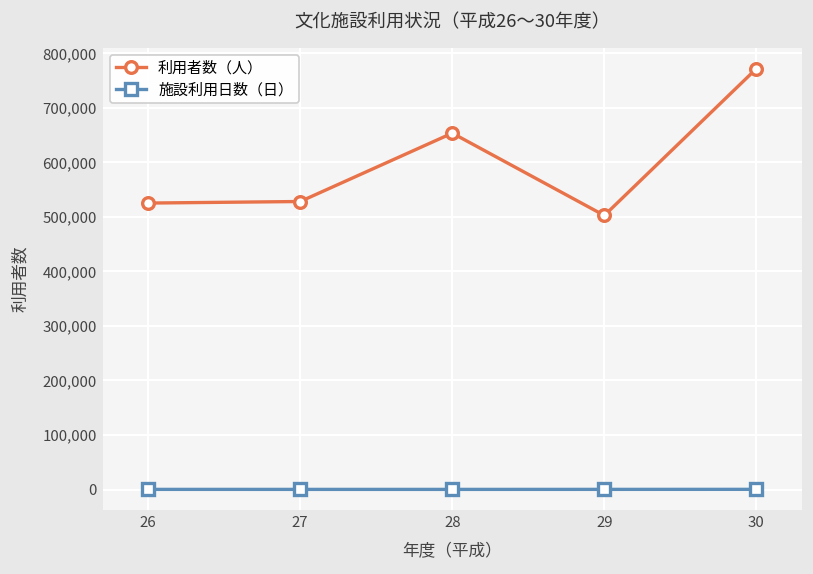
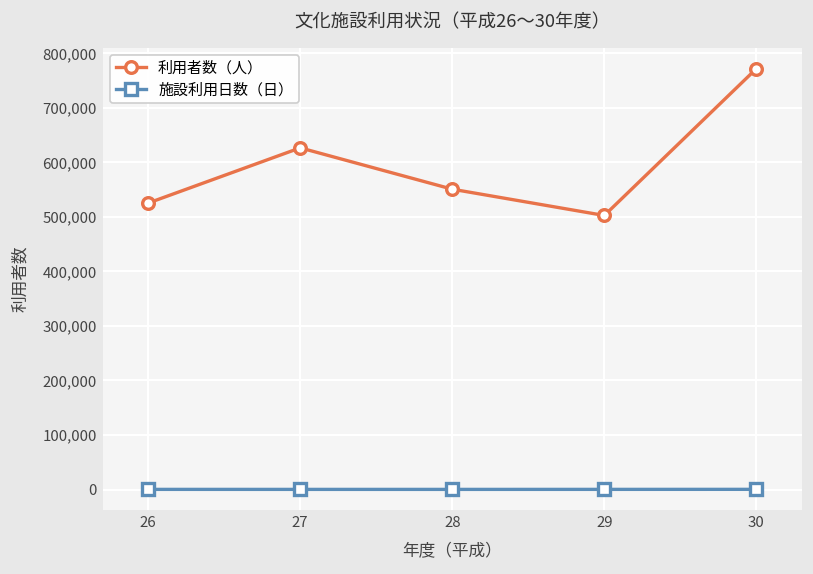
  {
    "利用者数（人）": {
      "26": "530,000",
-     "27": "530,000",
-     "28": "650,000",
+     "27": "630,000",
+     "28": "550,000",
      "29": "500,000",
      "30": "770,000"
    },
    "施設利用日数（日）": {
      "26": "0",
      "27": "0",
      "28": "0",
      "29": "0",
      "30": "0"
    }
  }
